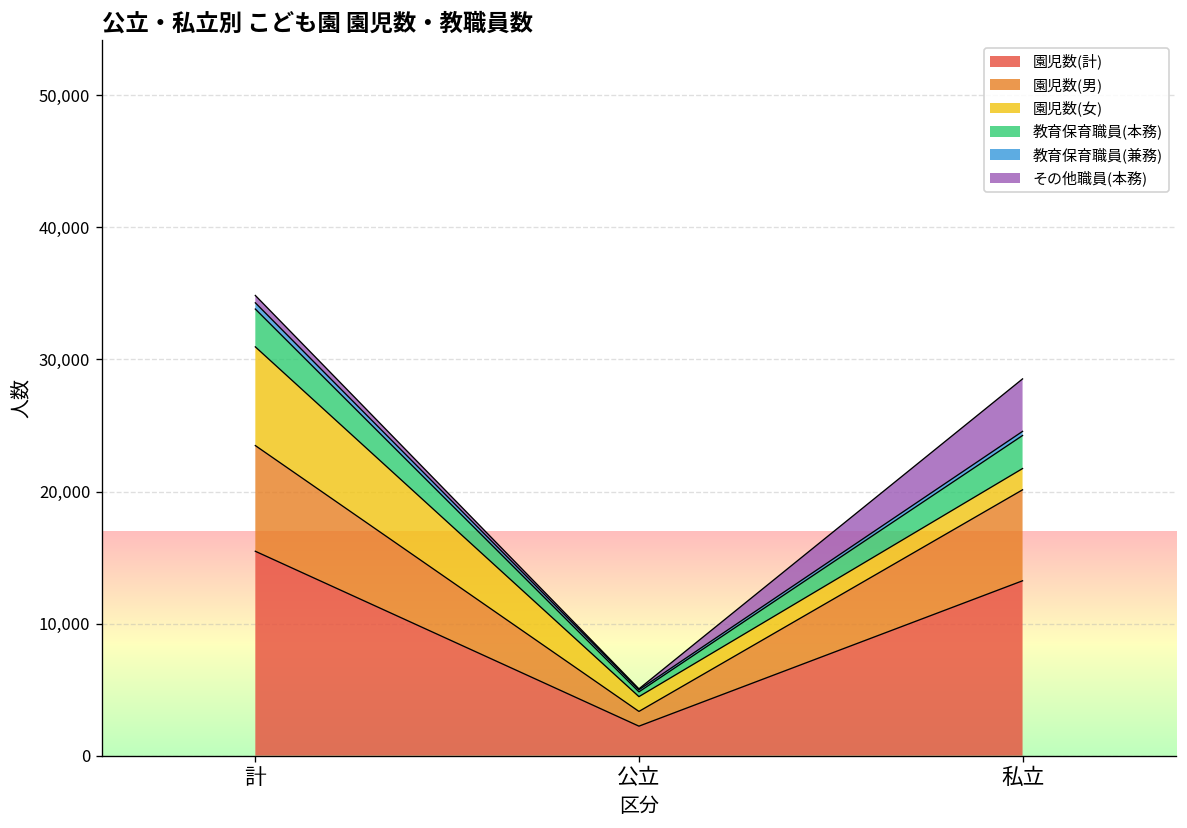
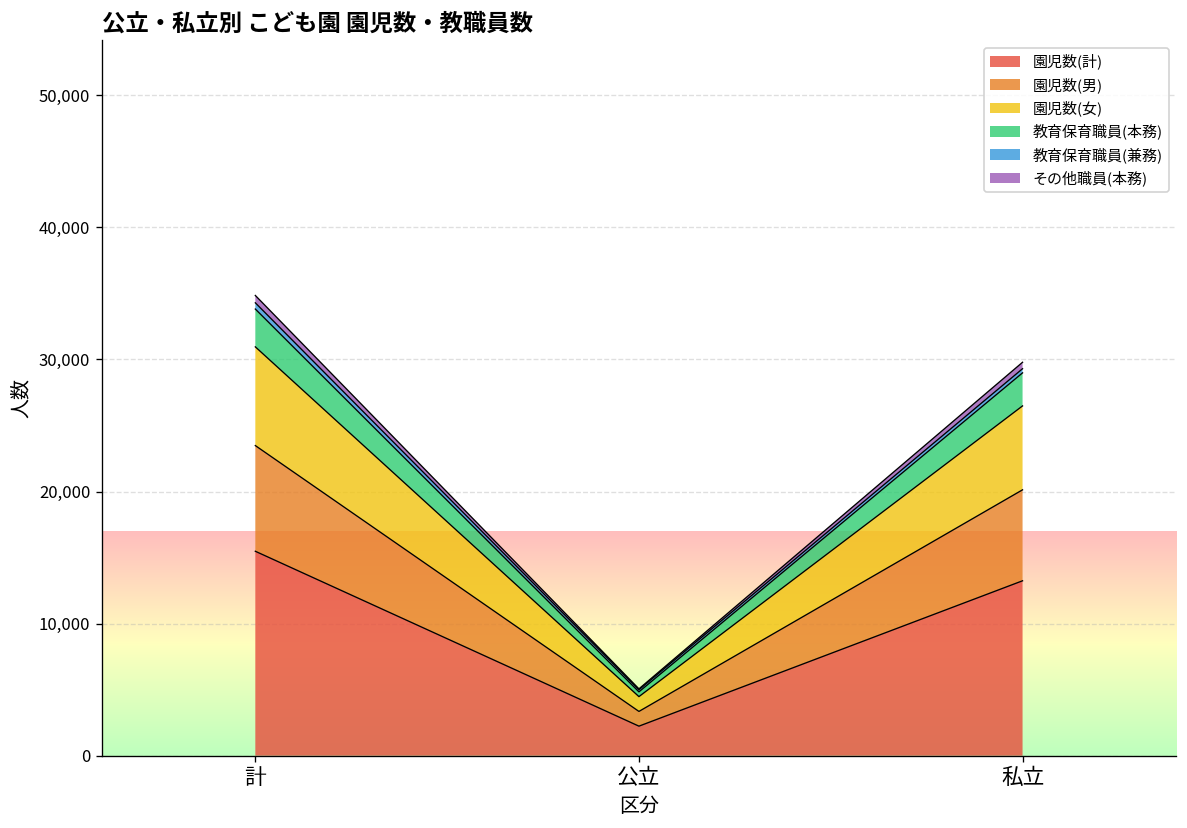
  {
    "園児数(女)": {
      "計": "7,500",
      "公立": "1,100",
-     "私立": "1,600"
+     "私立": "6,400"
    },
    "教育保育職員(本務)": {
      "計": "2,900",
      "私立": "2,500"
    },
    "教育保育職員(兼務)": {
      "計": "500",
      "私立": "300"
    },
    "その他職員(本務)": {
      "計": "600",
-     "私立": "4,000"
+     "私立": "500"
    }
  }
